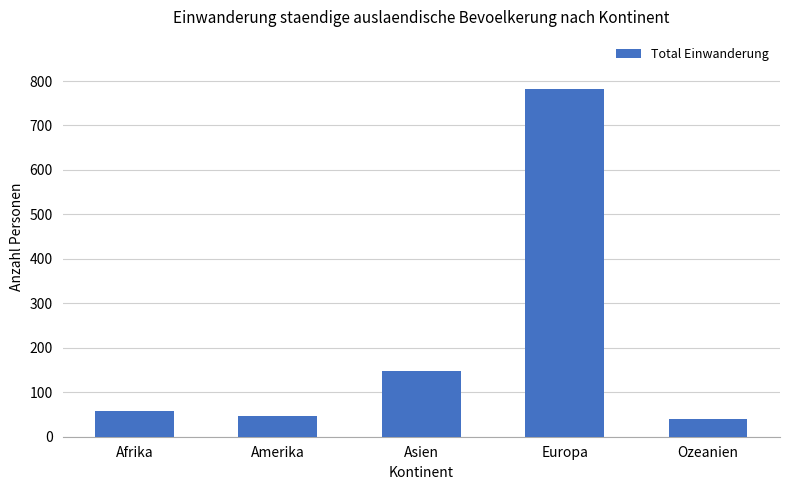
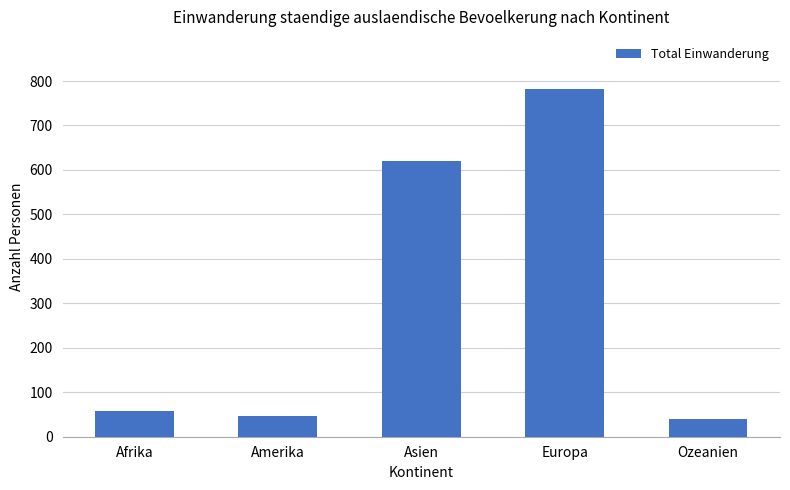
  {
    "Afrika": 60,
    "Amerika": 50,
-   "Asien": 150,
+   "Asien": 620,
    "Europa": 780,
    "Ozeanien": 40
  }
